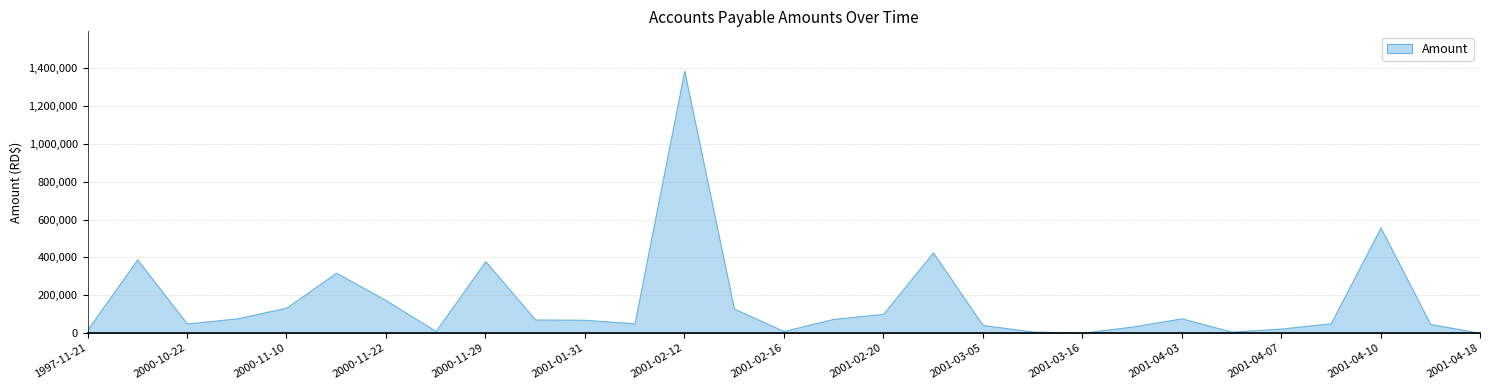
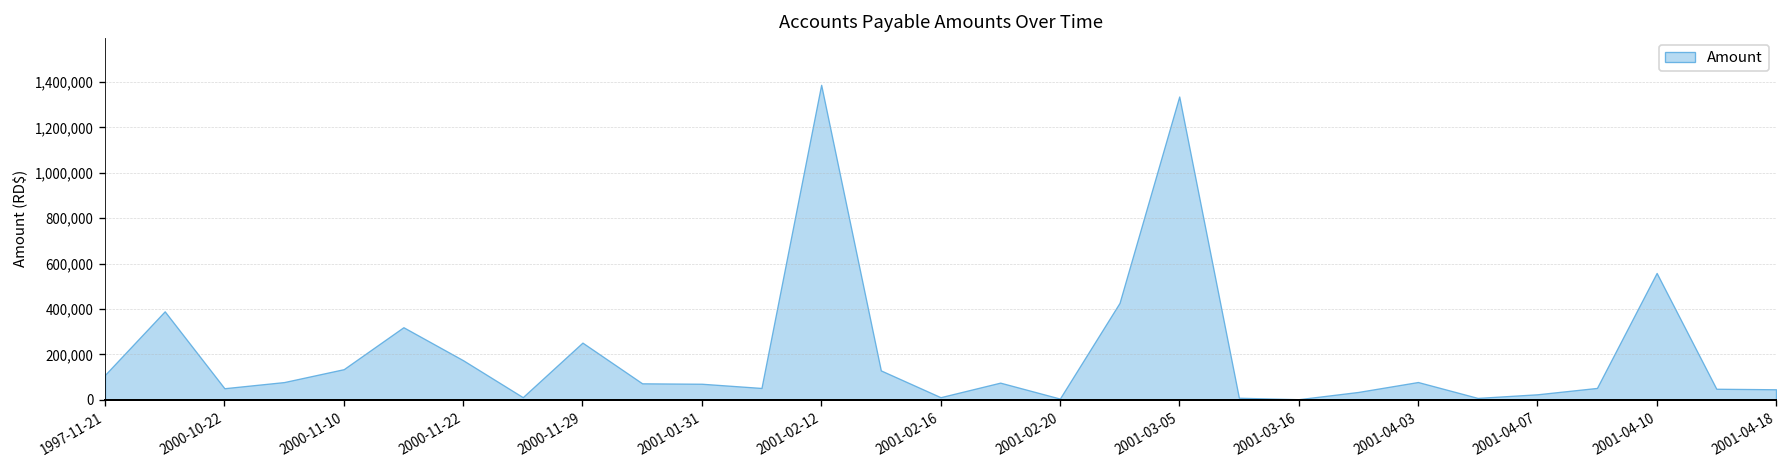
  {
-   "1997-11-21": "20,000",
+   "1997-11-21": "110,000",
    "2000-10-22": "50,000",
    "2000-11-10": "130,000",
    "2000-11-22": "170,000",
-   "2000-11-29": "380,000",
+   "2000-11-29": "250,000",
    "2001-01-31": "70,000",
    "2001-02-12": "1,390,000",
-   "2001-02-20": "100,000",
-   "2001-03-05": "40,000",
+   "2001-02-20": "0",
+   "2001-03-05": "1,340,000",
    "2001-04-03": "80,000",
    "2001-04-07": "20,000",
    "2001-04-10": "560,000",
-   "2001-04-18": "0"
+   "2001-04-18": "50,000"
  }
